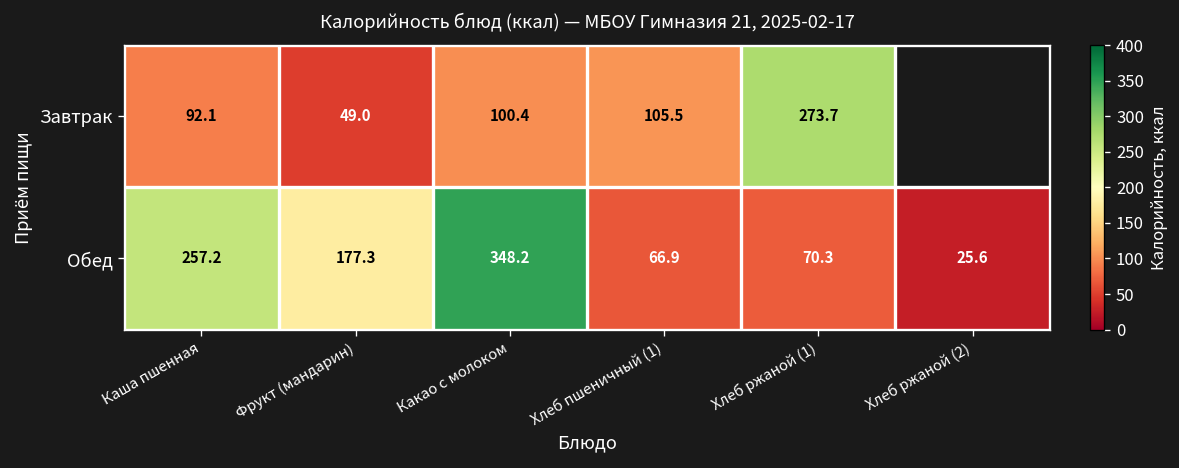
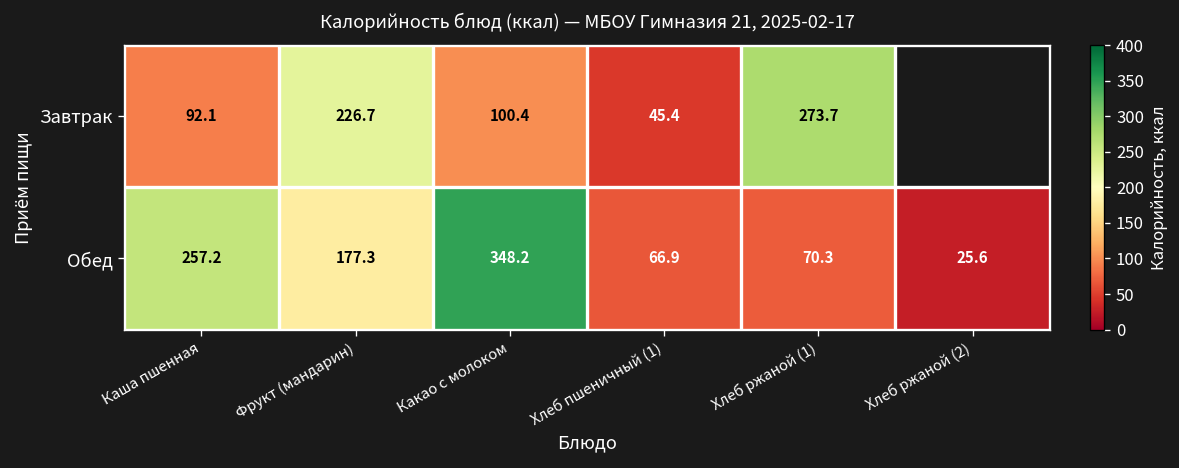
  {
    "Завтрак": {
      "Каша пшенная": 92.1,
-     "Фрукт (мандарин)": 49.0,
+     "Фрукт (мандарин)": 226.7,
      "Какао с молоком": 100.4,
-     "Хлеб пшеничный (1)": 105.5,
+     "Хлеб пшеничный (1)": 45.4,
      "Хлеб ржаной (1)": 273.7
    },
    "Обед": {
      "Каша пшенная": 257.2,
      "Фрукт (мандарин)": 177.3,
      "Какао с молоком": 348.2,
      "Хлеб пшеничный (1)": 66.9,
      "Хлеб ржаной (1)": 70.3,
      "Хлеб ржаной (2)": 25.6
    }
  }
